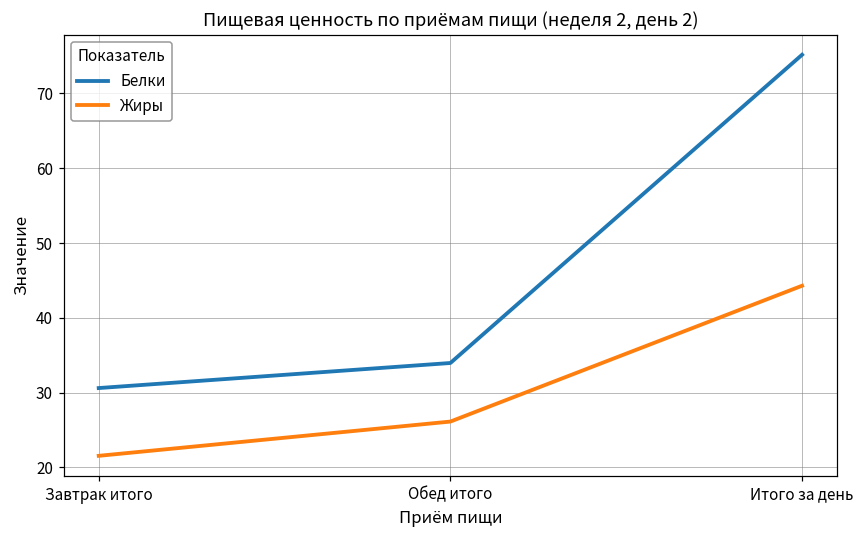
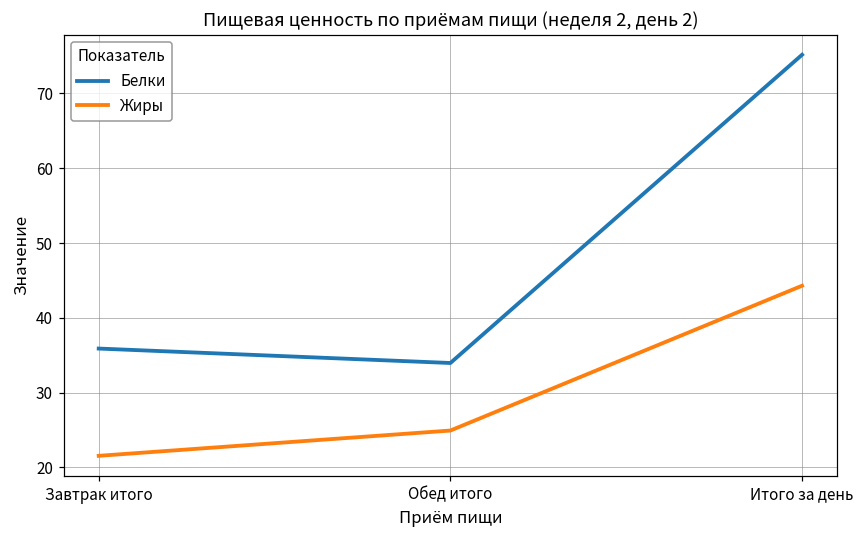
  {
    "Белки": {
-     "Завтрак итого": 31,
+     "Завтрак итого": 36,
      "Обед итого": 34,
      "Итого за день": 75
    },
    "Жиры": {
      "Завтрак итого": 22,
-     "Обед итого": 26,
+     "Обед итого": 25,
      "Итого за день": 44
    }
  }
